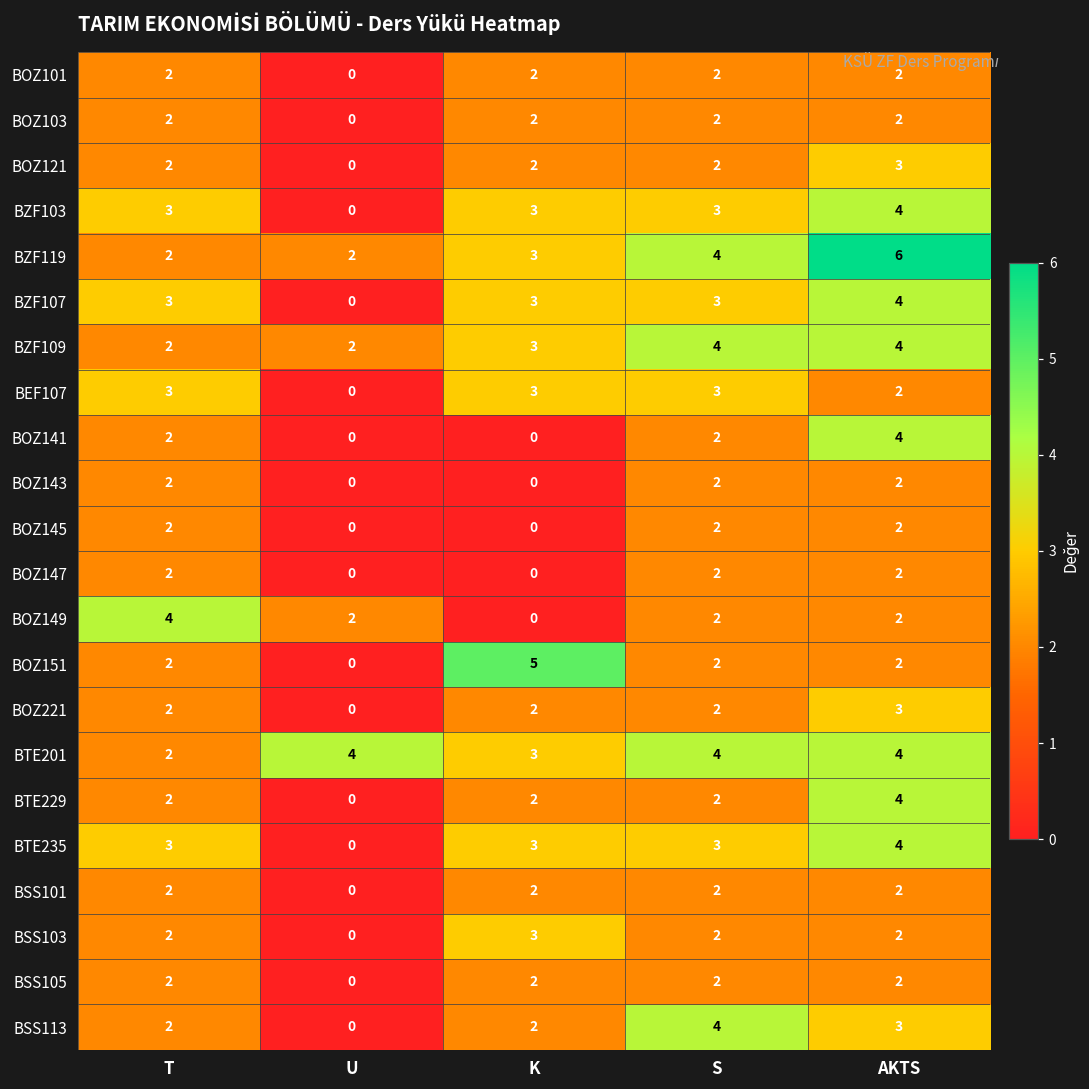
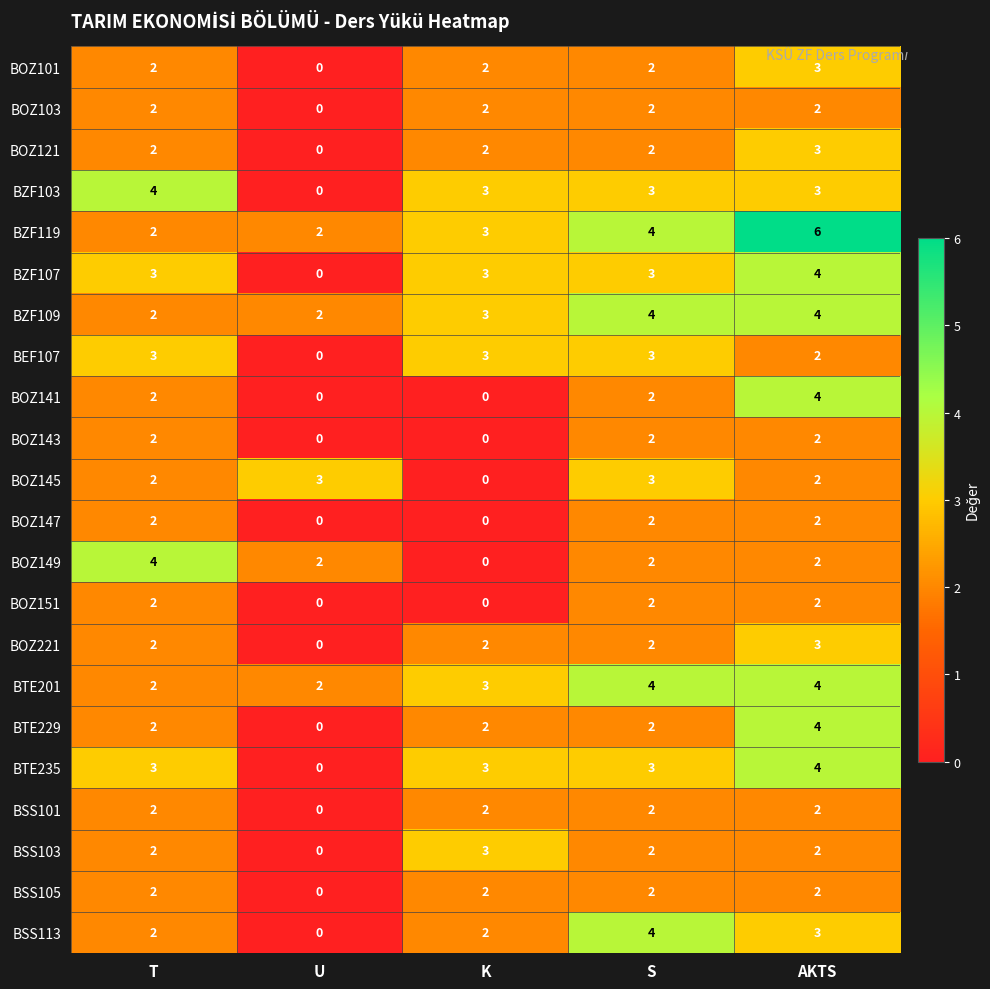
  {
    "BOZ101": {
      "T": 2,
      "U": 0,
      "K": 2,
      "S": 2,
-     "AKTS": 2
+     "AKTS": 3
    },
    "BOZ103": {
      "T": 2,
      "U": 0,
      "K": 2,
      "S": 2,
      "AKTS": 2
    },
    "BOZ121": {
      "T": 2,
      "U": 0,
      "K": 2,
      "S": 2,
      "AKTS": 3
    },
    "BZF103": {
-     "T": 3,
+     "T": 4,
      "U": 0,
      "K": 3,
      "S": 3,
-     "AKTS": 4
+     "AKTS": 3
    },
    "BZF119": {
      "T": 2,
      "U": 2,
      "K": 3,
      "S": 4,
      "AKTS": 6
    },
    "BZF107": {
      "T": 3,
      "U": 0,
      "K": 3,
      "S": 3,
      "AKTS": 4
    },
    "BZF109": {
      "T": 2,
      "U": 2,
      "K": 3,
      "S": 4,
      "AKTS": 4
    },
    "BEF107": {
      "T": 3,
      "U": 0,
      "K": 3,
      "S": 3,
      "AKTS": 2
    },
    "BOZ141": {
      "T": 2,
      "U": 0,
      "K": 0,
      "S": 2,
      "AKTS": 4
    },
    "BOZ143": {
      "T": 2,
      "U": 0,
      "K": 0,
      "S": 2,
      "AKTS": 2
    },
    "BOZ145": {
      "T": 2,
-     "U": 0,
+     "U": 3,
      "K": 0,
-     "S": 2,
+     "S": 3,
      "AKTS": 2
    },
    "BOZ147": {
      "T": 2,
      "U": 0,
      "K": 0,
      "S": 2,
      "AKTS": 2
    },
    "BOZ149": {
      "T": 4,
      "U": 2,
      "K": 0,
      "S": 2,
      "AKTS": 2
    },
    "BOZ151": {
      "T": 2,
      "U": 0,
-     "K": 5,
+     "K": 0,
      "S": 2,
      "AKTS": 2
    },
    "BOZ221": {
      "T": 2,
      "U": 0,
      "K": 2,
      "S": 2,
      "AKTS": 3
    },
    "BTE201": {
      "T": 2,
-     "U": 4,
+     "U": 2,
      "K": 3,
      "S": 4,
      "AKTS": 4
    },
    "BTE229": {
      "T": 2,
      "U": 0,
      "K": 2,
      "S": 2,
      "AKTS": 4
    },
    "BTE235": {
      "T": 3,
      "U": 0,
      "K": 3,
      "S": 3,
      "AKTS": 4
    },
    "BSS101": {
      "T": 2,
      "U": 0,
      "K": 2,
      "S": 2,
      "AKTS": 2
    },
    "BSS103": {
      "T": 2,
      "U": 0,
      "K": 3,
      "S": 2,
      "AKTS": 2
    },
    "BSS105": {
      "T": 2,
      "U": 0,
      "K": 2,
      "S": 2,
      "AKTS": 2
    },
    "BSS113": {
      "T": 2,
      "U": 0,
      "K": 2,
      "S": 4,
      "AKTS": 3
    }
  }
